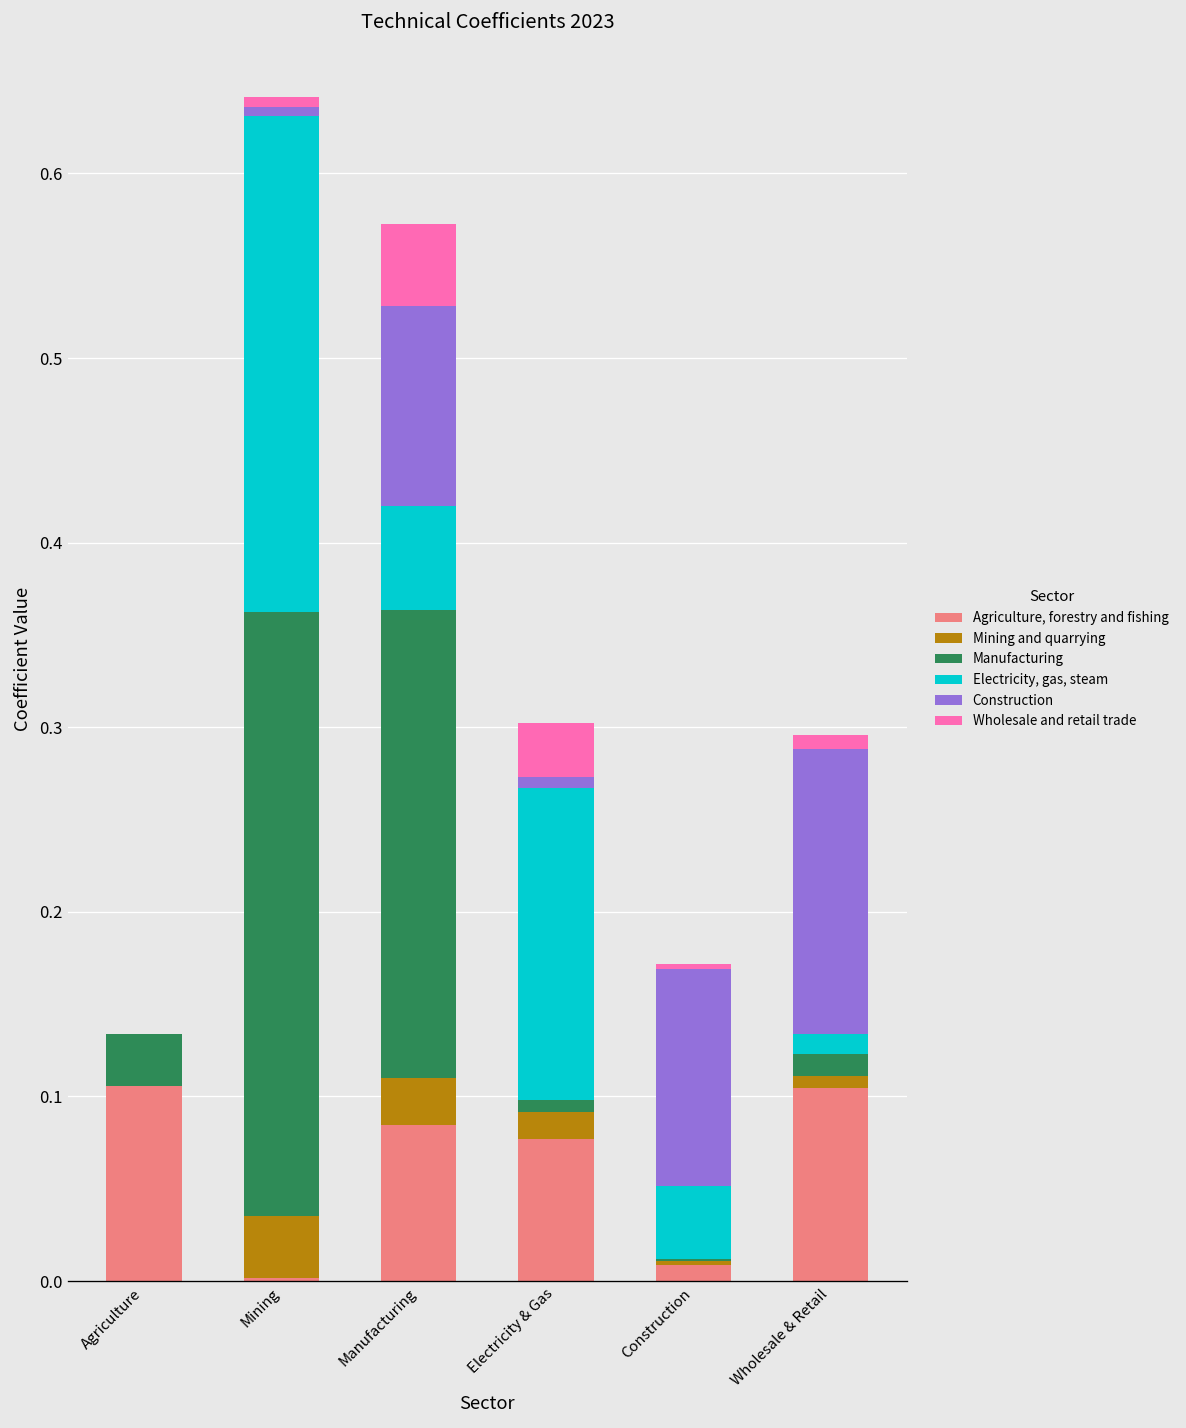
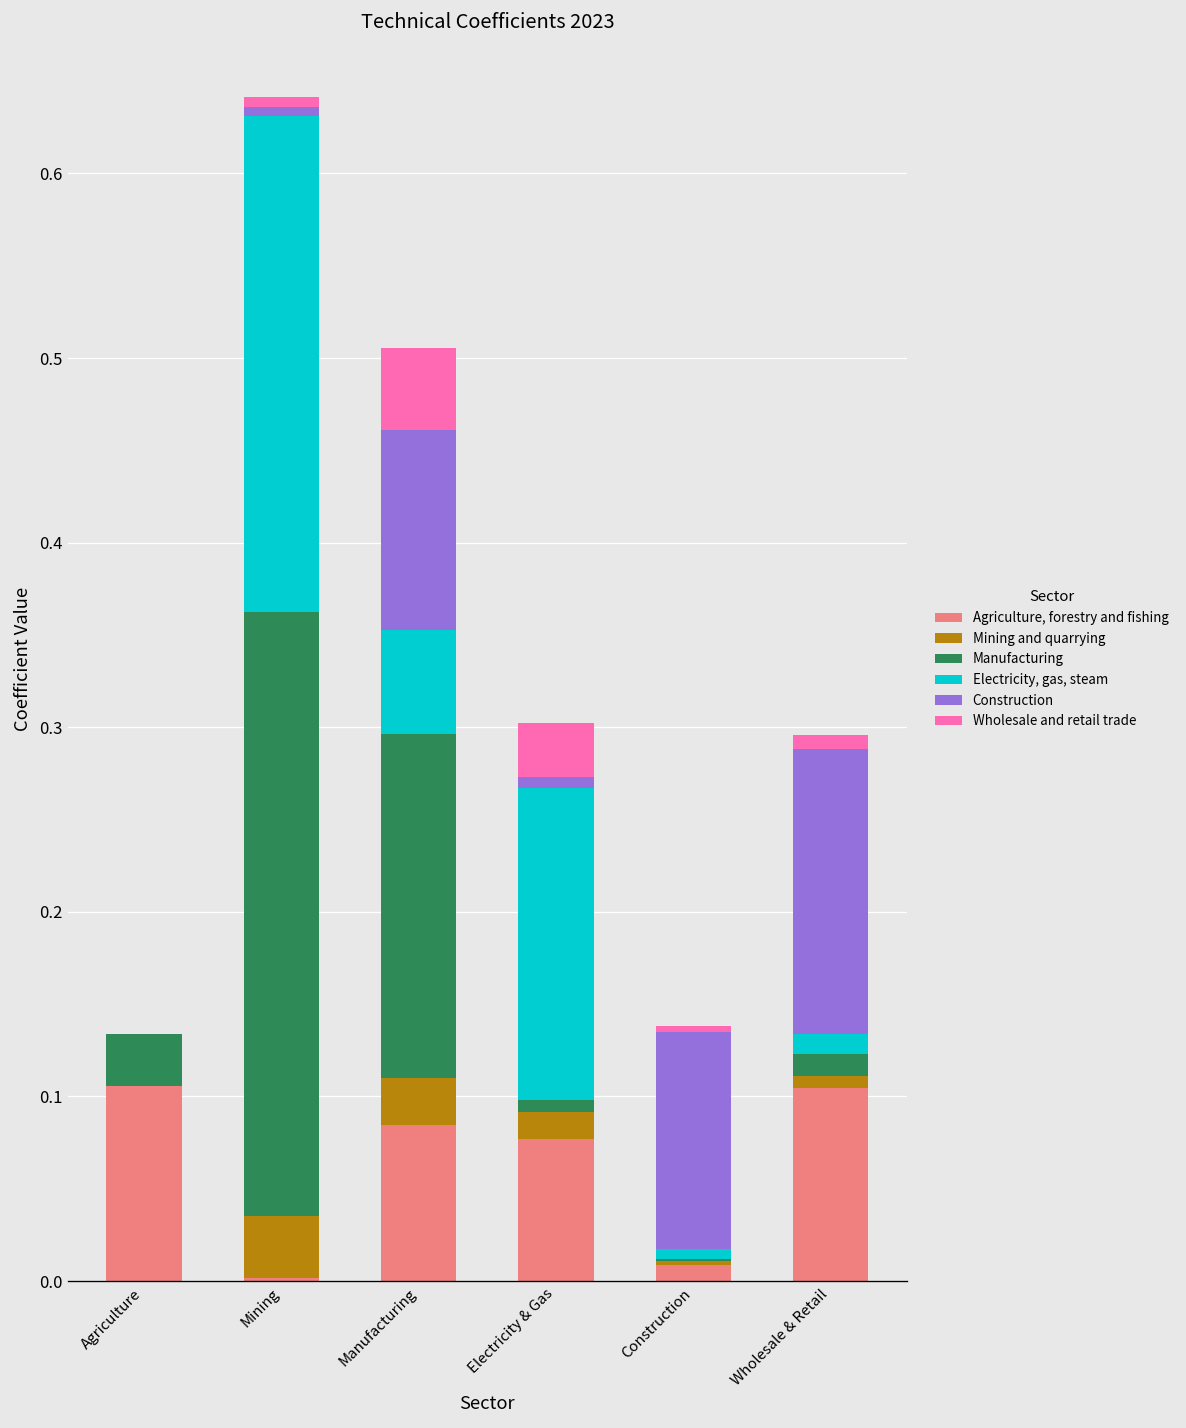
  {
    "Mining and quarrying": {
      "Mining": 0.033,
      "Manufacturing": 0.025,
      "Electricity & Gas": 0.014,
      "Construction": 0.002,
      "Wholesale & Retail": 0.006
    },
    "Manufacturing": {
      "Agriculture": 0.028,
      "Mining": 0.327,
-     "Manufacturing": 0.253,
+     "Manufacturing": 0.186,
      "Electricity & Gas": 0.007,
      "Wholesale & Retail": 0.012
    },
    "Electricity, gas, steam": {
      "Mining": 0.269,
      "Manufacturing": 0.057,
      "Electricity & Gas": 0.169,
-     "Construction": 0.039,
+     "Construction": 0.005,
      "Wholesale & Retail": 0.010
    },
    "Construction": {
      "Mining": 0.005,
      "Manufacturing": 0.108,
      "Electricity & Gas": 0.006,
      "Construction": 0.118,
      "Wholesale & Retail": 0.155
    }
  }
